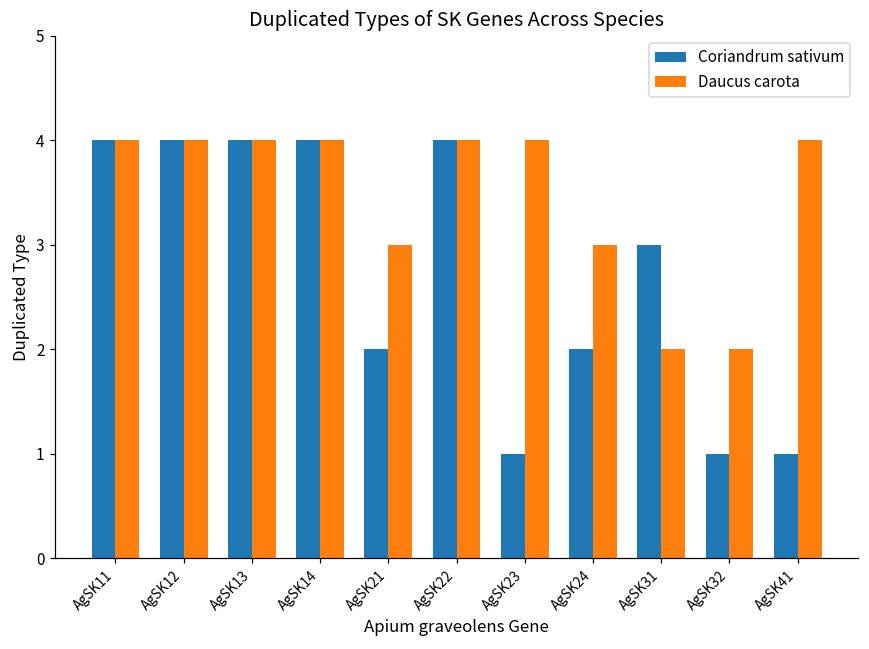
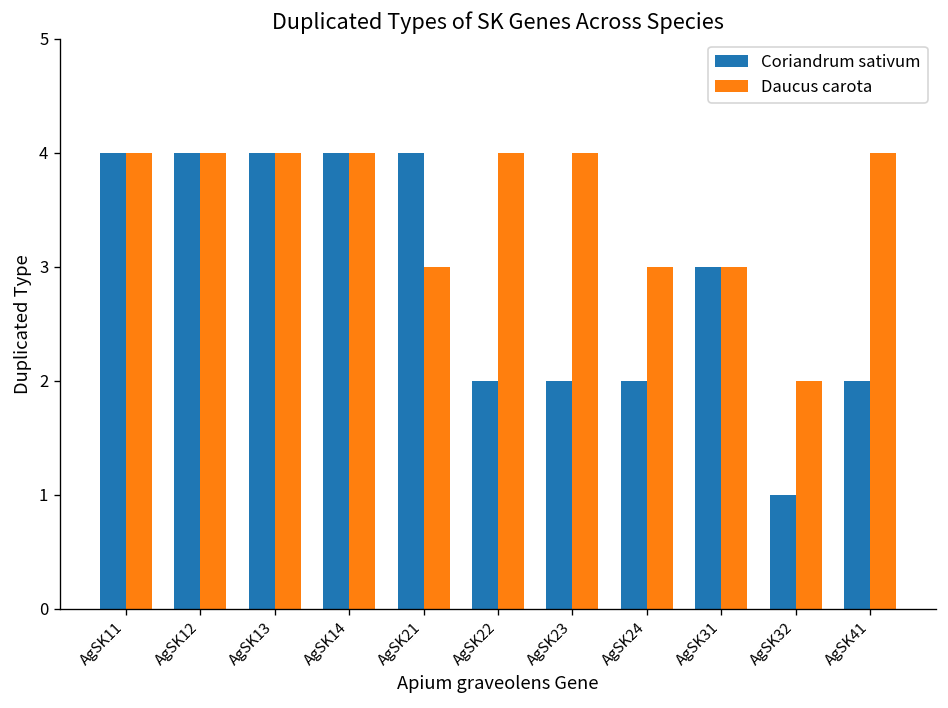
  {
    "Coriandrum sativum": {
      "AgSK11": 4,
      "AgSK12": 4,
      "AgSK13": 4,
      "AgSK14": 4,
-     "AgSK21": 2,
-     "AgSK22": 4,
-     "AgSK23": 1,
+     "AgSK21": 4,
+     "AgSK22": 2,
+     "AgSK23": 2,
      "AgSK24": 2,
      "AgSK31": 3,
      "AgSK32": 1,
-     "AgSK41": 1
+     "AgSK41": 2
    },
    "Daucus carota": {
      "AgSK11": 4,
      "AgSK12": 4,
      "AgSK13": 4,
      "AgSK14": 4,
      "AgSK21": 3,
      "AgSK22": 4,
      "AgSK23": 4,
      "AgSK24": 3,
-     "AgSK31": 2,
+     "AgSK31": 3,
      "AgSK32": 2,
      "AgSK41": 4
    }
  }
